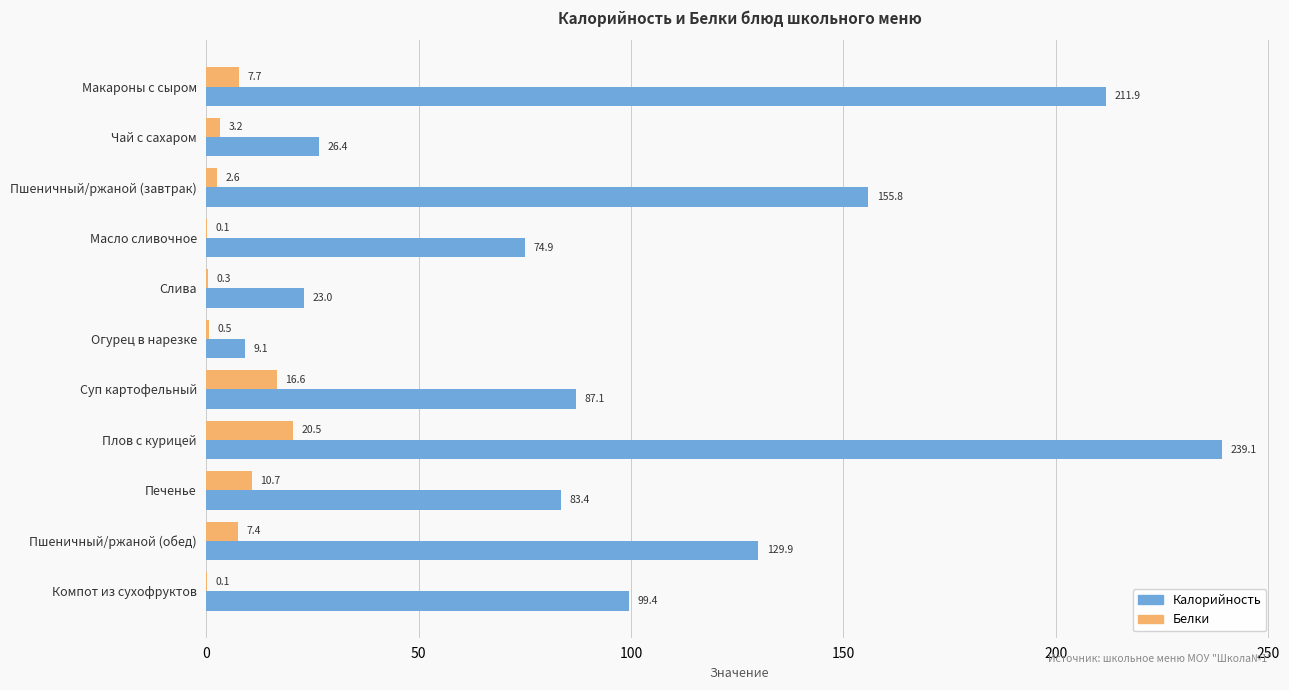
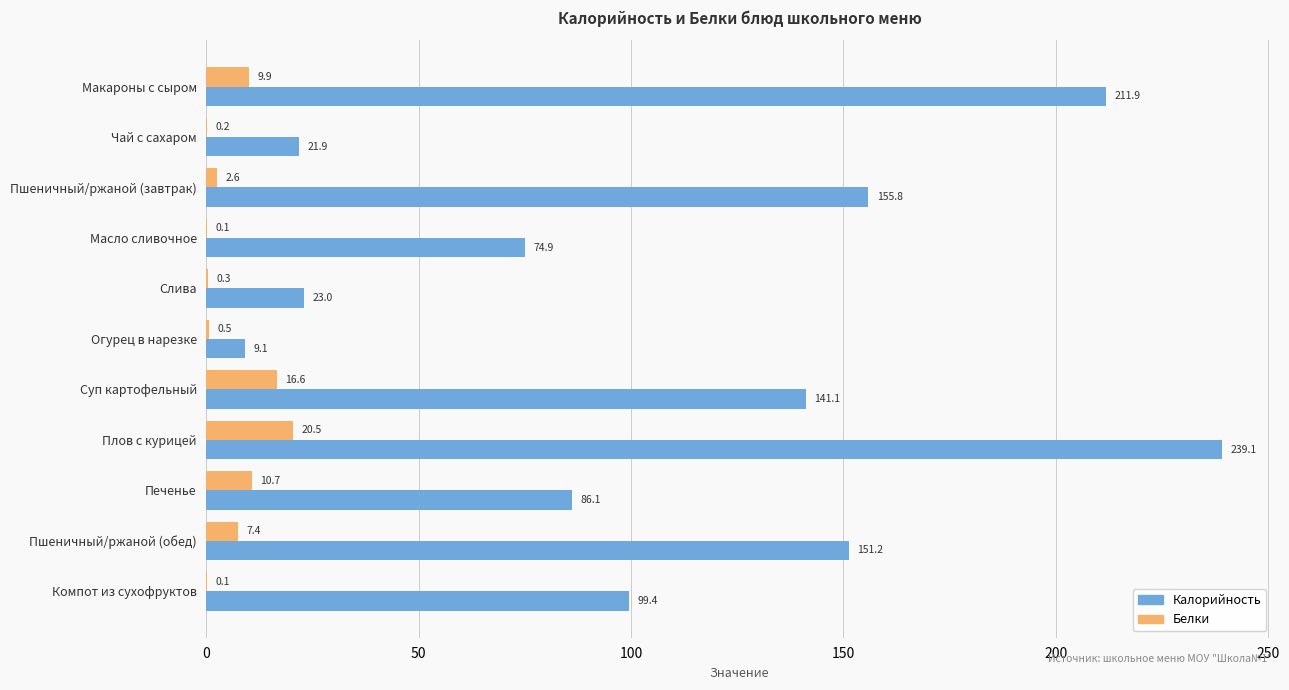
  {
    "Калорийность": {
      "Макароны с сыром": 211.9,
-     "Чай с сахаром": 26.4,
+     "Чай с сахаром": 21.9,
      "Пшеничный/ржаной (завтрак)": 155.8,
      "Масло сливочное": 74.9,
      "Слива": 23.0,
      "Огурец в нарезке": 9.1,
-     "Суп картофельный": 87.1,
+     "Суп картофельный": 141.1,
      "Плов с курицей": 239.1,
-     "Печенье": 83.4,
-     "Пшеничный/ржаной (обед)": 129.9,
+     "Печенье": 86.1,
+     "Пшеничный/ржаной (обед)": 151.2,
      "Компот из сухофруктов": 99.4
    },
    "Белки": {
-     "Макароны с сыром": 7.7,
-     "Чай с сахаром": 3.2,
+     "Макароны с сыром": 9.9,
+     "Чай с сахаром": 0.2,
      "Пшеничный/ржаной (завтрак)": 2.6,
      "Масло сливочное": 0.1,
      "Слива": 0.3,
      "Огурец в нарезке": 0.5,
      "Суп картофельный": 16.6,
      "Плов с курицей": 20.5,
      "Печенье": 10.7,
      "Пшеничный/ржаной (обед)": 7.4,
      "Компот из сухофруктов": 0.1
    }
  }
